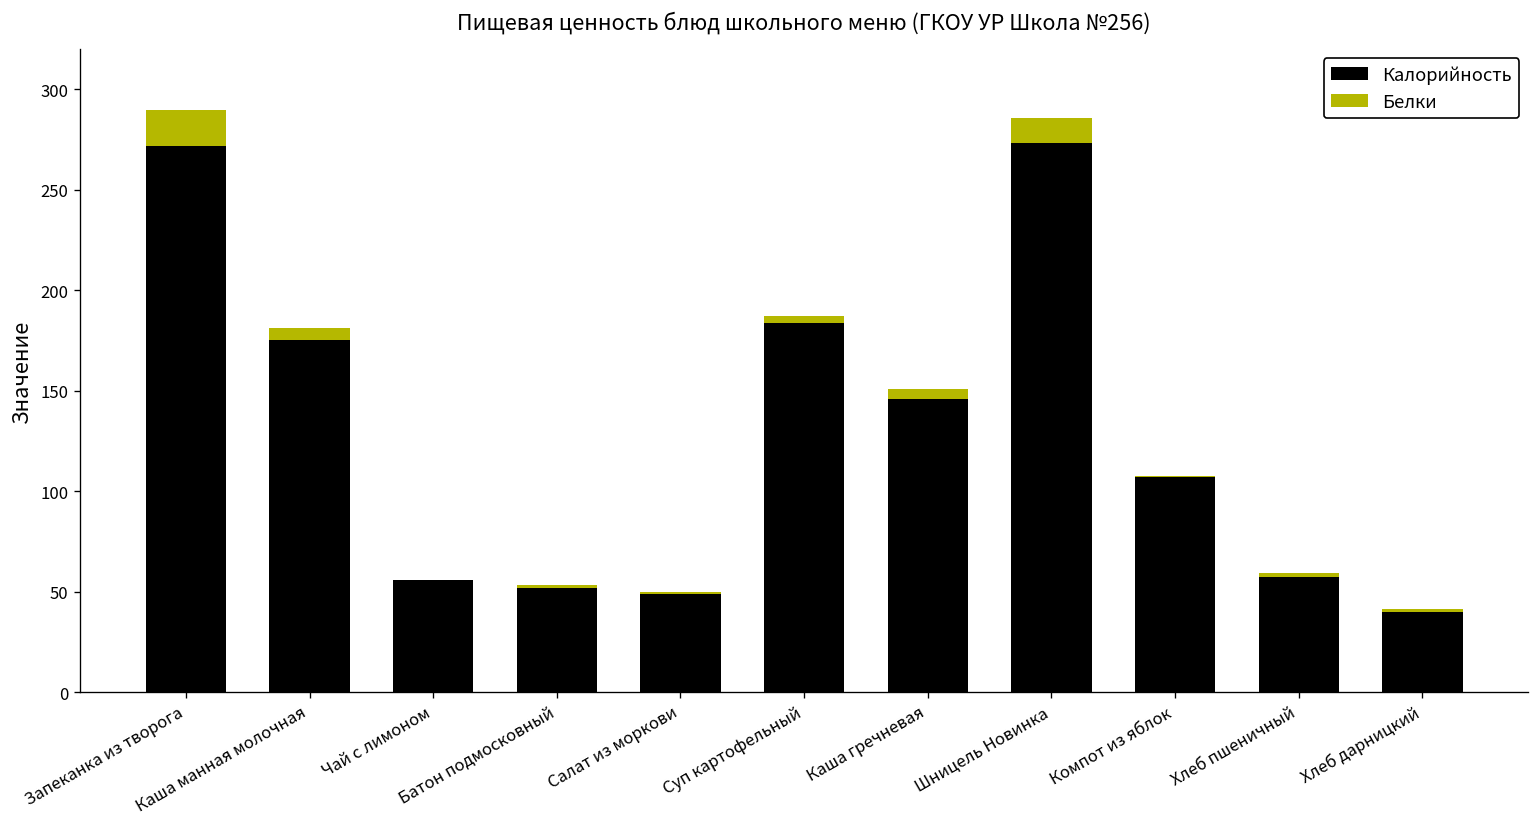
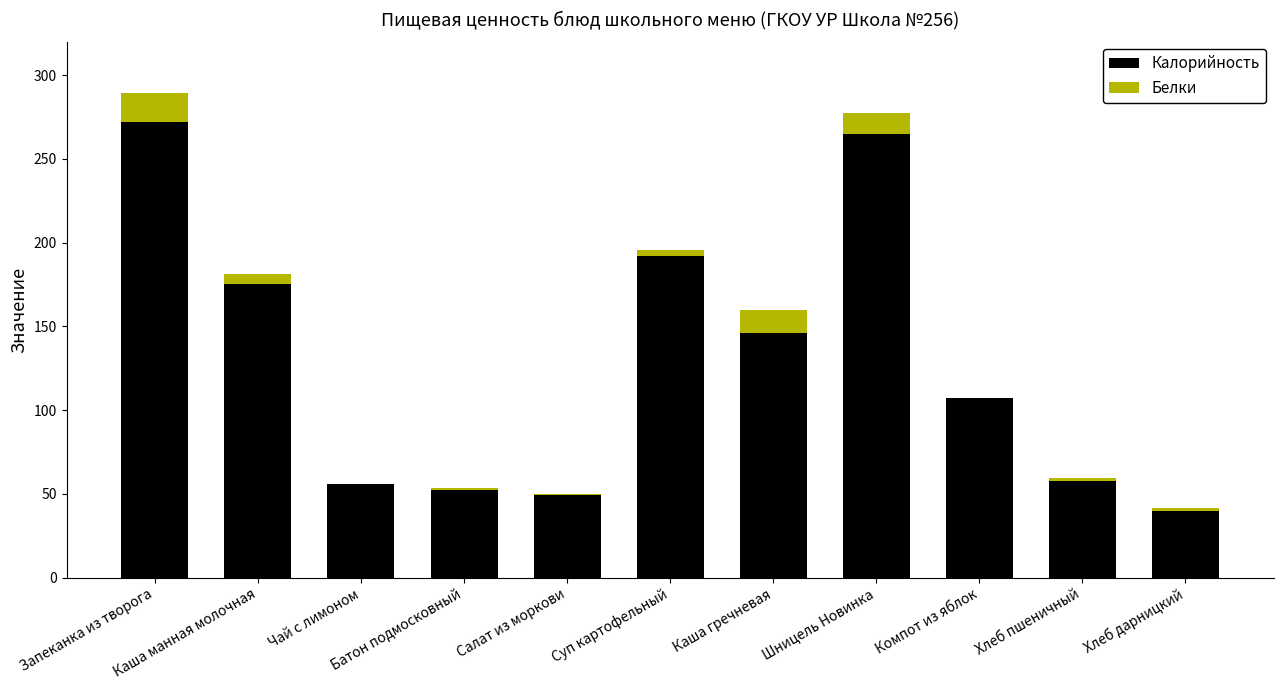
  {
    "Калорийность": {
      "Запеканка из творога": 272,
      "Каша манная молочная": 175,
      "Чай с лимоном": 56,
      "Батон подмосковный": 52,
      "Салат из моркови": 49,
-     "Суп картофельный": 184,
+     "Суп картофельный": 192,
      "Каша гречневая": 146,
-     "Шницель Новинка": 273,
+     "Шницель Новинка": 265,
      "Компот из яблок": 107,
      "Хлеб пшеничный": 58,
      "Хлеб дарницкий": 40
    },
    "Белки": {
      "Запеканка из творога": 18,
      "Каша манная молочная": 6,
      "Батон подмосковный": 2,
      "Суп картофельный": 4,
-     "Каша гречневая": 5,
+     "Каша гречневая": 14,
      "Шницель Новинка": 13,
      "Хлеб пшеничный": 2
    }
  }
